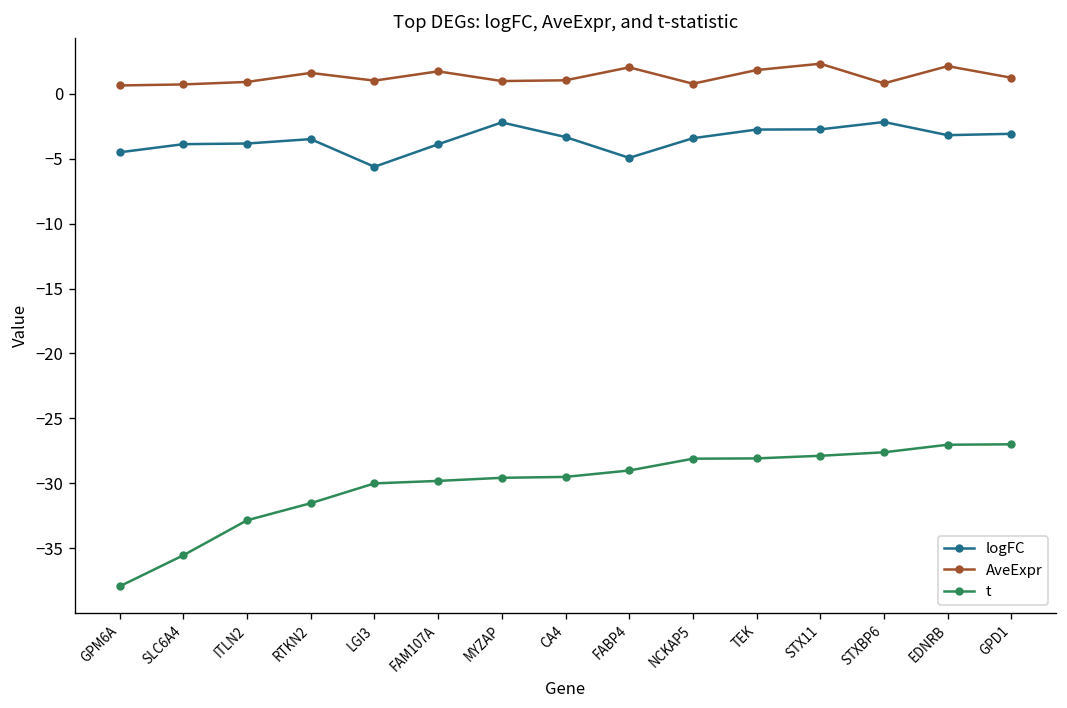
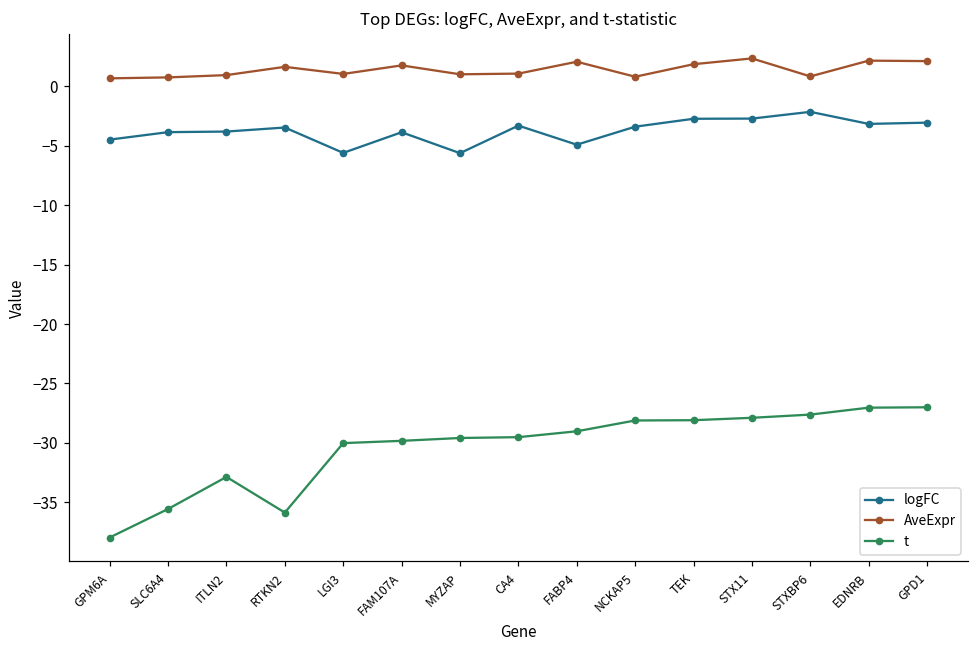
  {
    "logFC": {
      "GPM6A": -4.5,
      "SLC6A4": -3.9,
      "ITLN2": -3.8,
      "RTKN2": -3.5,
      "LGI3": -5.6,
      "FAM107A": -3.9,
-     "MYZAP": -2.2,
+     "MYZAP": -5.6,
      "CA4": -3.3,
      "FABP4": -4.9,
      "NCKAP5": -3.4,
      "TEK": -2.7,
      "STX11": -2.7,
      "STXBP6": -2.2,
      "EDNRB": -3.2,
      "GPD1": -3.1
    },
    "AveExpr": {
      "GPM6A": 0.7,
      "SLC6A4": 0.7,
      "ITLN2": 0.9,
      "RTKN2": 1.6,
      "LGI3": 1.0,
      "FAM107A": 1.7,
      "MYZAP": 1.0,
      "CA4": 1.1,
      "FABP4": 2.1,
      "NCKAP5": 0.8,
      "TEK": 1.8,
      "STX11": 2.3,
      "STXBP6": 0.8,
      "EDNRB": 2.1,
-     "GPD1": 1.3
+     "GPD1": 2.1
    },
    "t": {
      "GPM6A": -38.0,
      "SLC6A4": -35.6,
      "ITLN2": -32.9,
-     "RTKN2": -31.5,
+     "RTKN2": -35.9,
      "LGI3": -30.0,
      "FAM107A": -29.8,
      "MYZAP": -29.6,
      "CA4": -29.5,
      "FABP4": -29.0,
      "NCKAP5": -28.1,
      "TEK": -28.1,
      "STX11": -27.9,
      "STXBP6": -27.6,
      "EDNRB": -27.0,
      "GPD1": -27.0
    }
  }
